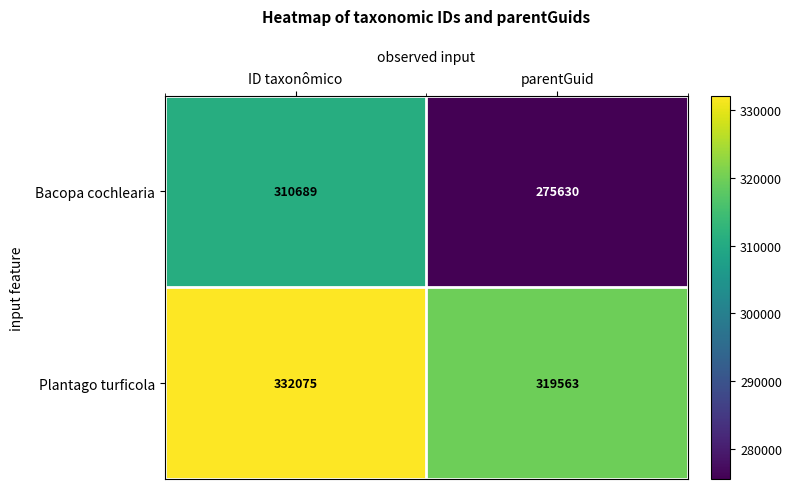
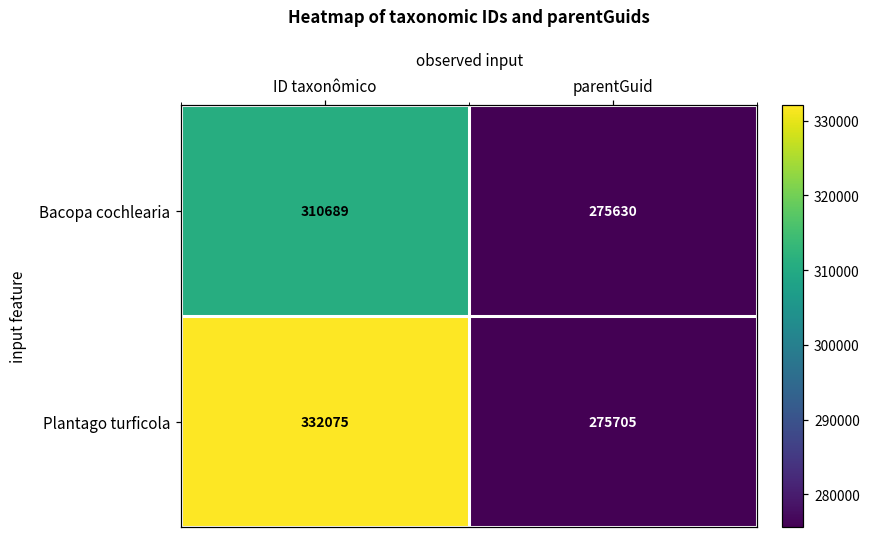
  {
    "Bacopa cochlearia": {
      "ID taxonômico": 310689,
      "parentGuid": 275630
    },
    "Plantago turficola": {
      "ID taxonômico": 332075,
-     "parentGuid": 319563
+     "parentGuid": 275705
    }
  }
